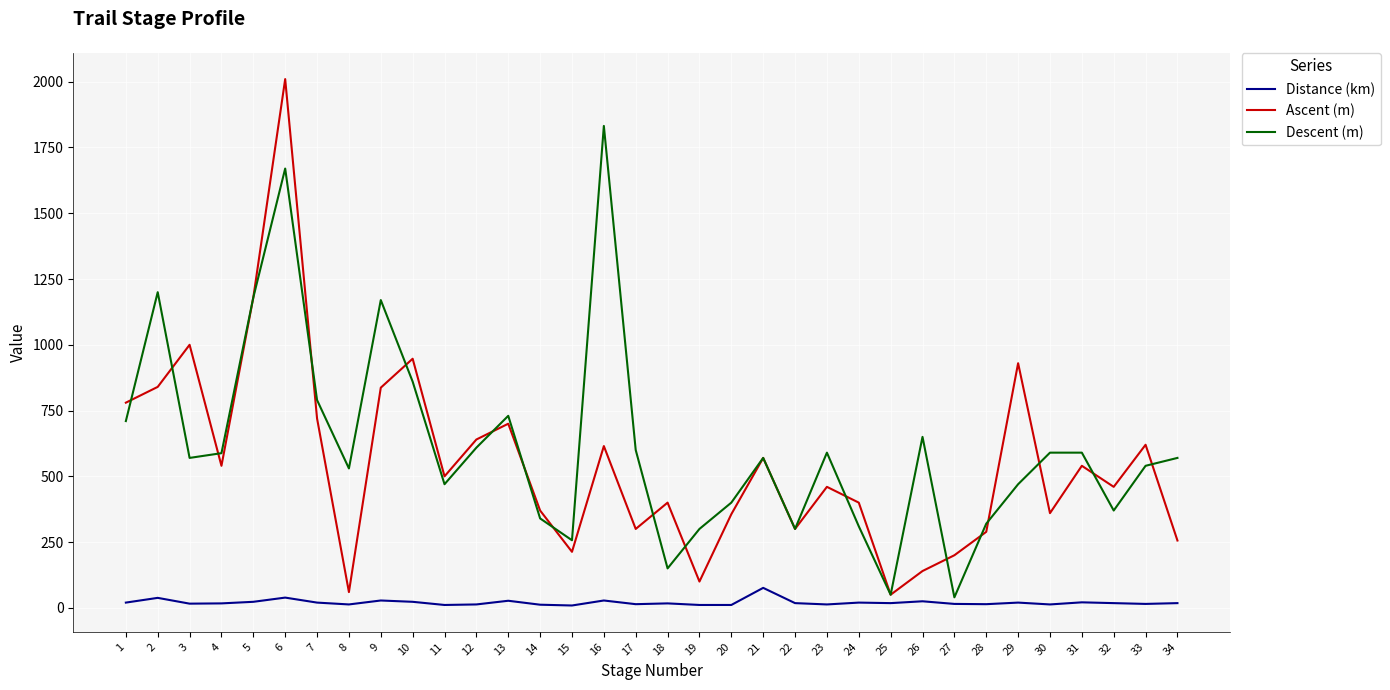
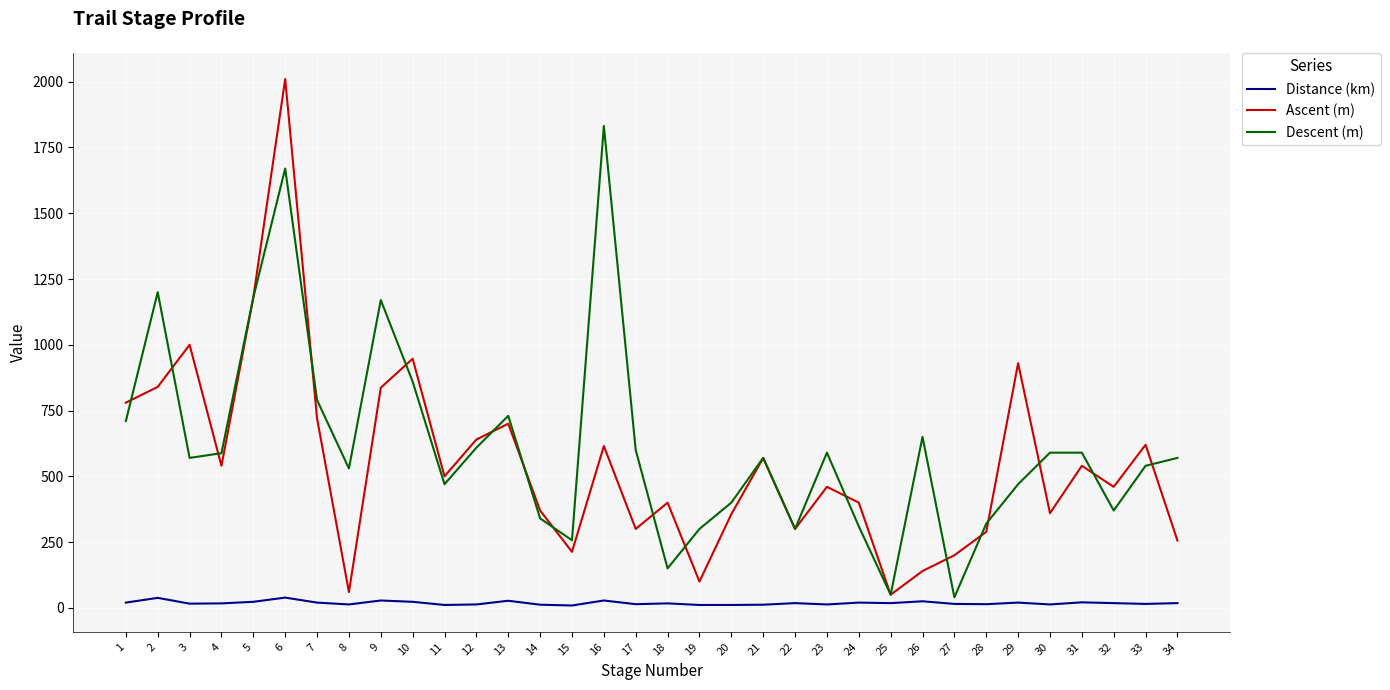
  {
    "Distance (km)": {
      "1": 20,
      "2": 40,
      "3": 20,
      "4": 20,
      "5": 20,
      "6": 40,
      "7": 20,
      "8": 10,
      "9": 30,
      "10": 20,
      "11": 10,
      "12": 10,
      "13": 30,
      "14": 10,
      "15": 10,
      "16": 30,
      "17": 10,
      "18": 20,
      "19": 10,
      "20": 10,
-     "21": 80,
+     "21": 10,
      "22": 20,
      "23": 10,
      "24": 20,
      "25": 20,
      "26": 30,
      "27": 20,
      "28": 10,
      "29": 20,
      "30": 10,
      "31": 20,
      "32": 20,
      "33": 20,
      "34": 20
    },
    "Ascent (m)": {
      "1": 780,
      "2": 840,
      "3": 1000,
      "4": 540,
      "6": 2010,
      "7": 720,
      "8": 60,
      "9": 840,
      "10": 950,
      "11": 500,
      "12": 640,
      "13": 700,
      "14": 370,
      "15": 210,
      "16": 620,
      "17": 300,
      "18": 400,
      "19": 100,
      "20": 360,
      "23": 460,
      "24": 400,
      "26": 140,
      "27": 200,
      "28": 290,
      "29": 930,
      "30": 360,
      "31": 540,
      "32": 460,
      "33": 620,
      "34": 260
    },
    "Descent (m)": {
      "1": 710,
      "2": 1200,
      "3": 570,
      "4": 590,
      "6": 1670,
      "7": 790,
      "8": 530,
      "9": 1170,
      "10": 860,
      "11": 470,
      "12": 610,
      "13": 730,
      "14": 340,
      "15": 260,
      "16": 1830,
      "17": 600,
      "18": 150,
      "19": 300,
      "20": 400,
      "23": 590,
      "24": 310,
      "26": 650,
      "27": 40,
      "28": 320,
      "29": 470,
      "30": 590,
      "31": 590,
      "32": 370,
      "33": 540,
      "34": 570
    }
  }
